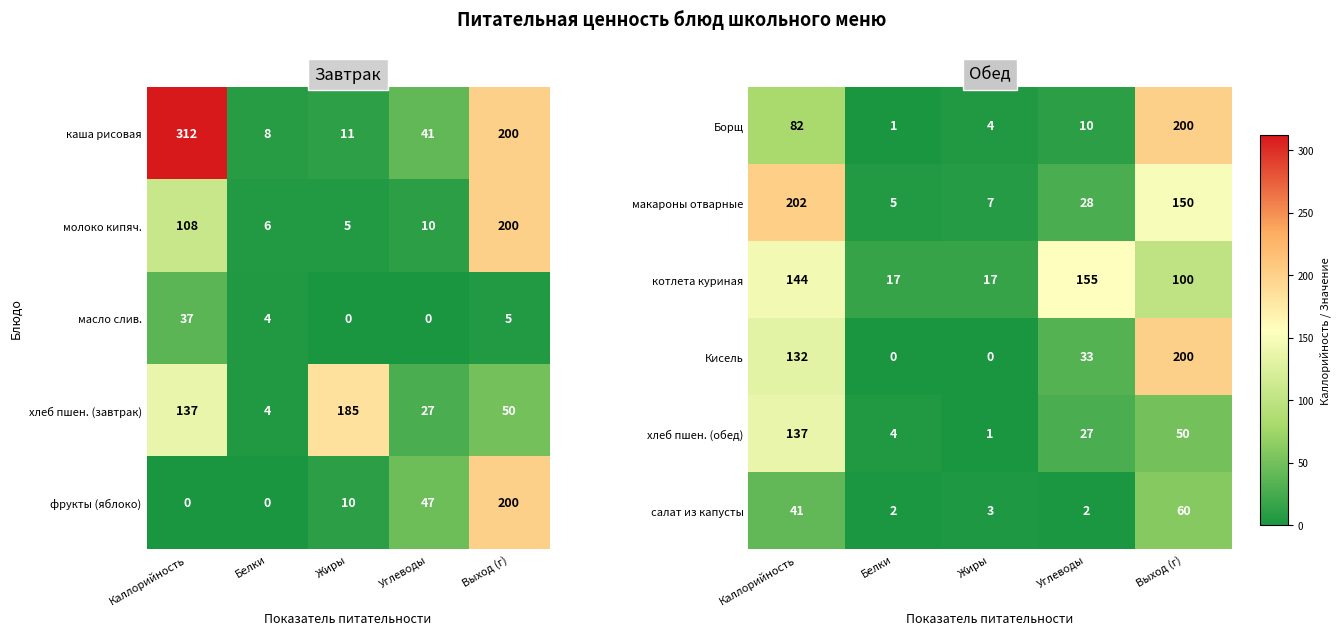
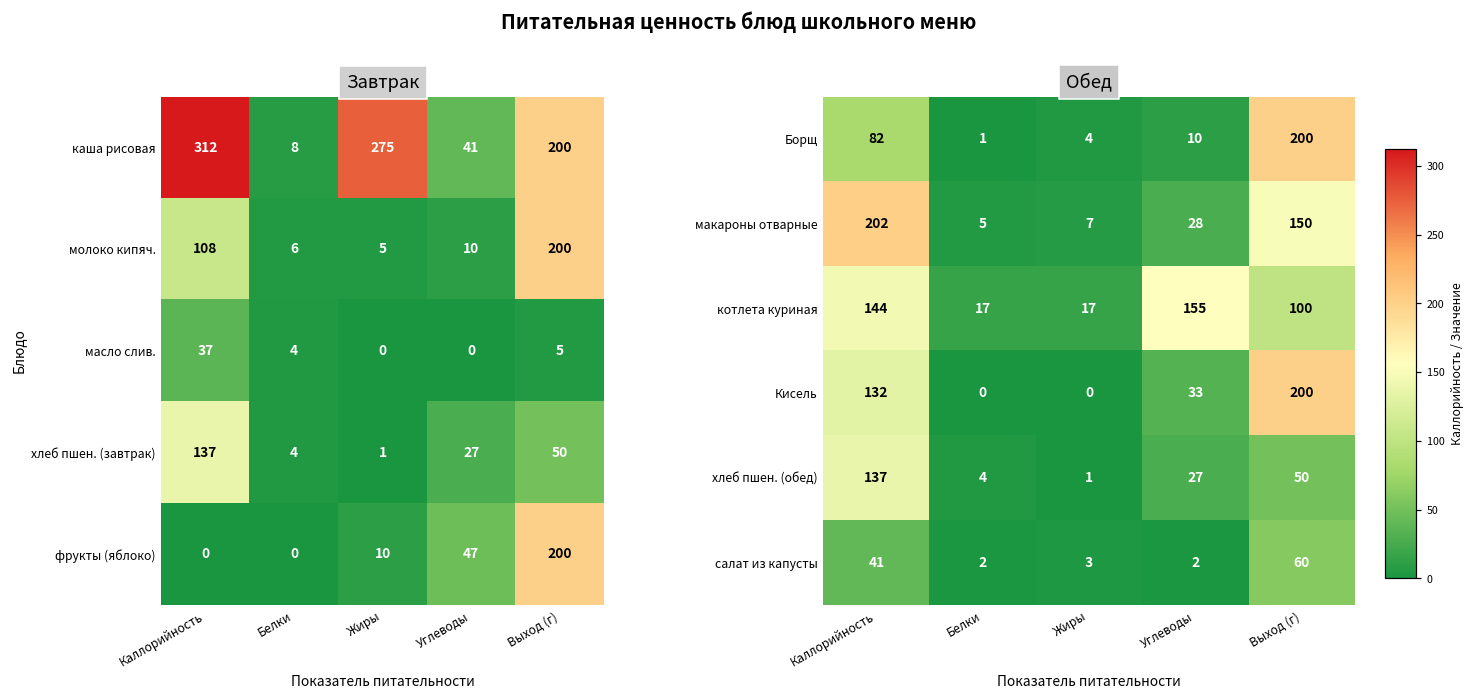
  {
    "Завтрак": {
      "каша рисовая": {
        "Каллорийность": 312,
        "Белки": 8,
-       "Жиры": 11,
+       "Жиры": 275,
        "Углеводы": 41,
        "Выход (г)": 200
      },
      "молоко кипяч.": {
        "Каллорийность": 108,
        "Белки": 6,
        "Жиры": 5,
        "Углеводы": 10,
        "Выход (г)": 200
      },
      "масло слив.": {
        "Каллорийность": 37,
        "Белки": 4,
        "Жиры": 0,
        "Углеводы": 0,
        "Выход (г)": 5
      },
      "хлеб пшен. (завтрак)": {
        "Каллорийность": 137,
        "Белки": 4,
-       "Жиры": 185,
+       "Жиры": 1,
        "Углеводы": 27,
        "Выход (г)": 50
      },
      "фрукты (яблоко)": {
        "Каллорийность": 0,
        "Белки": 0,
        "Жиры": 10,
        "Углеводы": 47,
        "Выход (г)": 200
      }
    },
    "Обед": {
      "Борщ": {
        "Каллорийность": 82,
        "Белки": 1,
        "Жиры": 4,
        "Углеводы": 10,
        "Выход (г)": 200
      },
      "макароны отварные": {
        "Каллорийность": 202,
        "Белки": 5,
        "Жиры": 7,
        "Углеводы": 28,
        "Выход (г)": 150
      },
      "котлета куриная": {
        "Каллорийность": 144,
        "Белки": 17,
        "Жиры": 17,
        "Углеводы": 155,
        "Выход (г)": 100
      },
      "Кисель": {
        "Каллорийность": 132,
        "Белки": 0,
        "Жиры": 0,
        "Углеводы": 33,
        "Выход (г)": 200
      },
      "хлеб пшен. (обед)": {
        "Каллорийность": 137,
        "Белки": 4,
        "Жиры": 1,
        "Углеводы": 27,
        "Выход (г)": 50
      },
      "салат из капусты": {
        "Каллорийность": 41,
        "Белки": 2,
        "Жиры": 3,
        "Углеводы": 2,
        "Выход (г)": 60
      }
    }
  }
